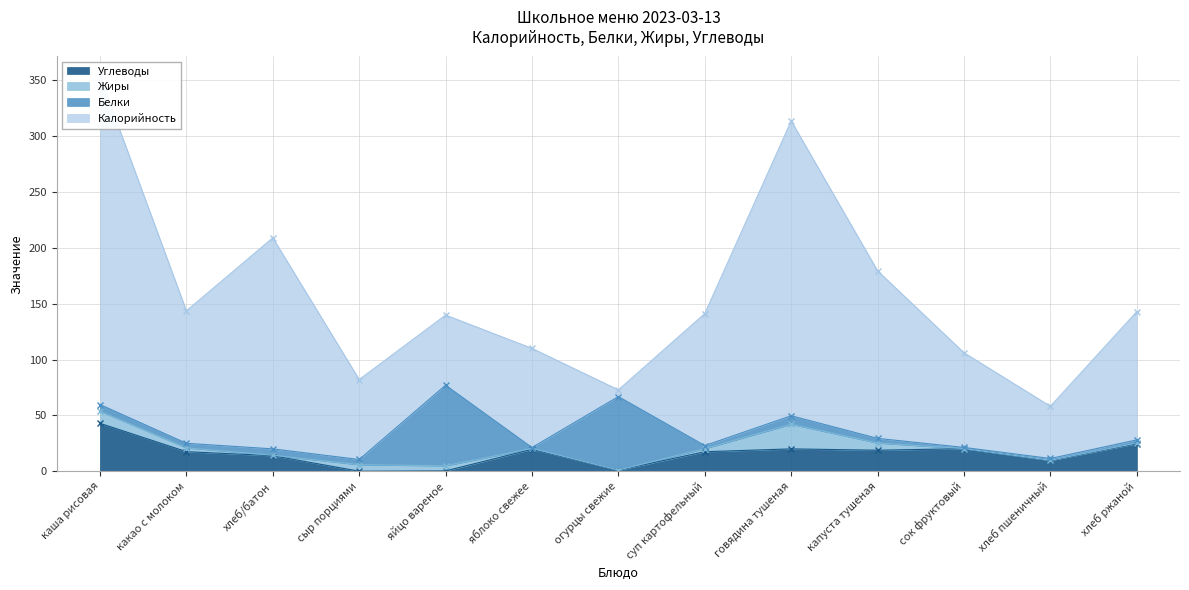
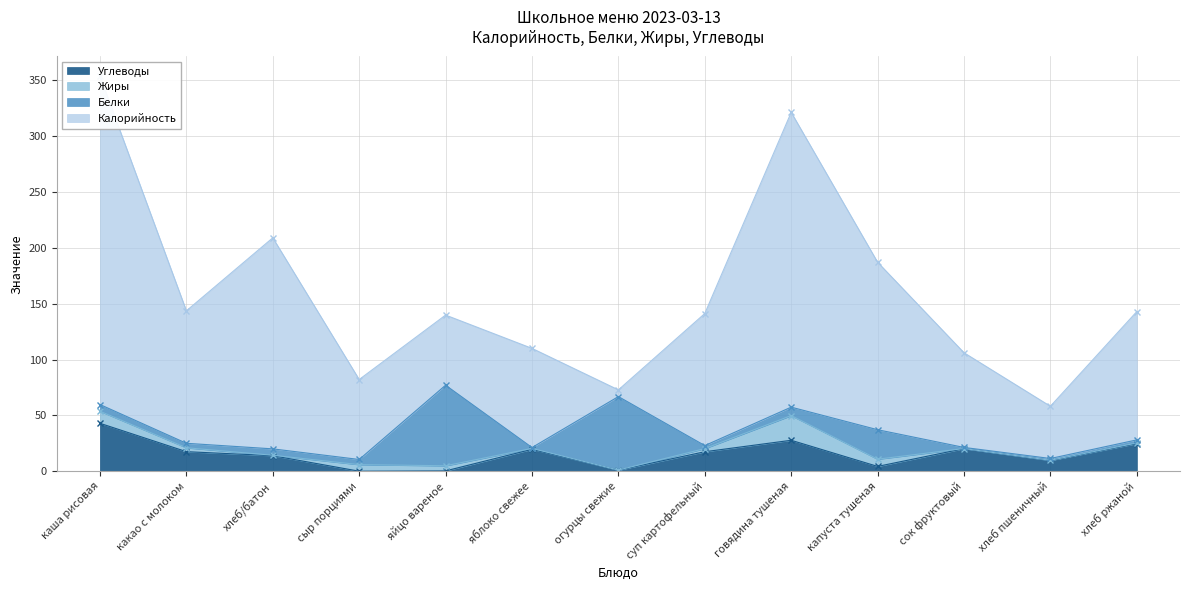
  {
    "Углеводы": {
      "каша рисовая": 43,
      "какао с молоком": 18,
      "сыр порциями": 0,
      "яйцо вареное": 0,
      "суп картофельный": 17,
-     "говядина тушеная": 20,
-     "капуста тушеная": 19
+     "говядина тушеная": 28,
+     "капуста тушеная": 4
    },
    "Белки": {
      "каша рисовая": 6,
      "какао с молоком": 4,
      "хлеб/батон": 6,
      "сыр порциями": 5,
      "яйцо вареное": 72,
      "огурцы свежие": 66,
      "суп картофельный": 3,
      "говядина тушеная": 8,
-     "капуста тушеная": 4,
+     "капуста тушеная": 26,
      "хлеб ржаной": 3
    }
  }
